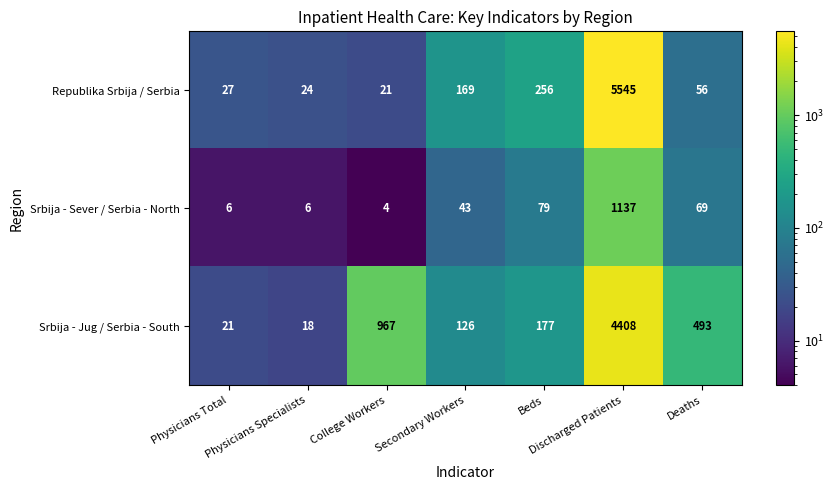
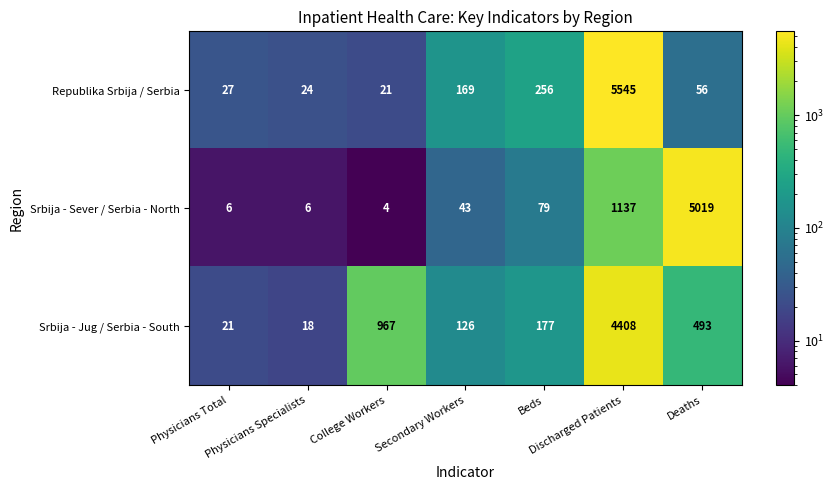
  {
    "Republika Srbija / Serbia": {
      "Physicians Total": 27,
      "Physicians Specialists": 24,
      "College Workers": 21,
      "Secondary Workers": 169,
      "Beds": 256,
      "Discharged Patients": 5545,
      "Deaths": 56
    },
    "Srbija - Sever / Serbia - North": {
      "Physicians Total": 6,
      "Physicians Specialists": 6,
      "College Workers": 4,
      "Secondary Workers": 43,
      "Beds": 79,
      "Discharged Patients": 1137,
-     "Deaths": 69
+     "Deaths": 5019
    },
    "Srbija - Jug / Serbia - South": {
      "Physicians Total": 21,
      "Physicians Specialists": 18,
      "College Workers": 967,
      "Secondary Workers": 126,
      "Beds": 177,
      "Discharged Patients": 4408,
      "Deaths": 493
    }
  }
